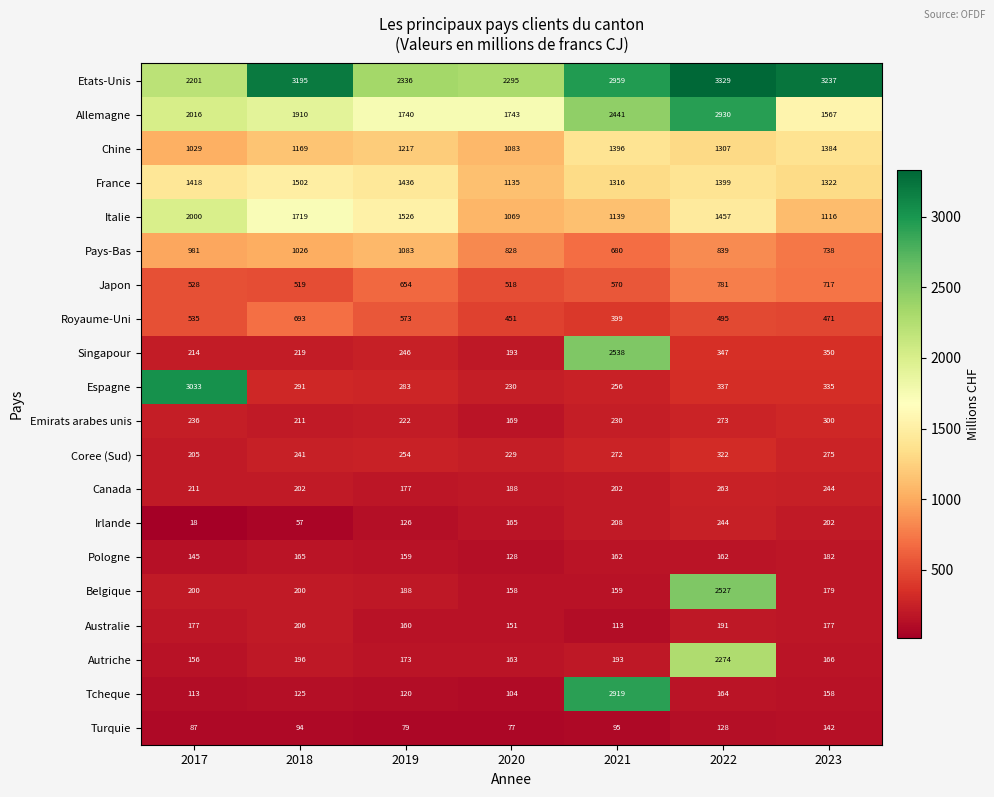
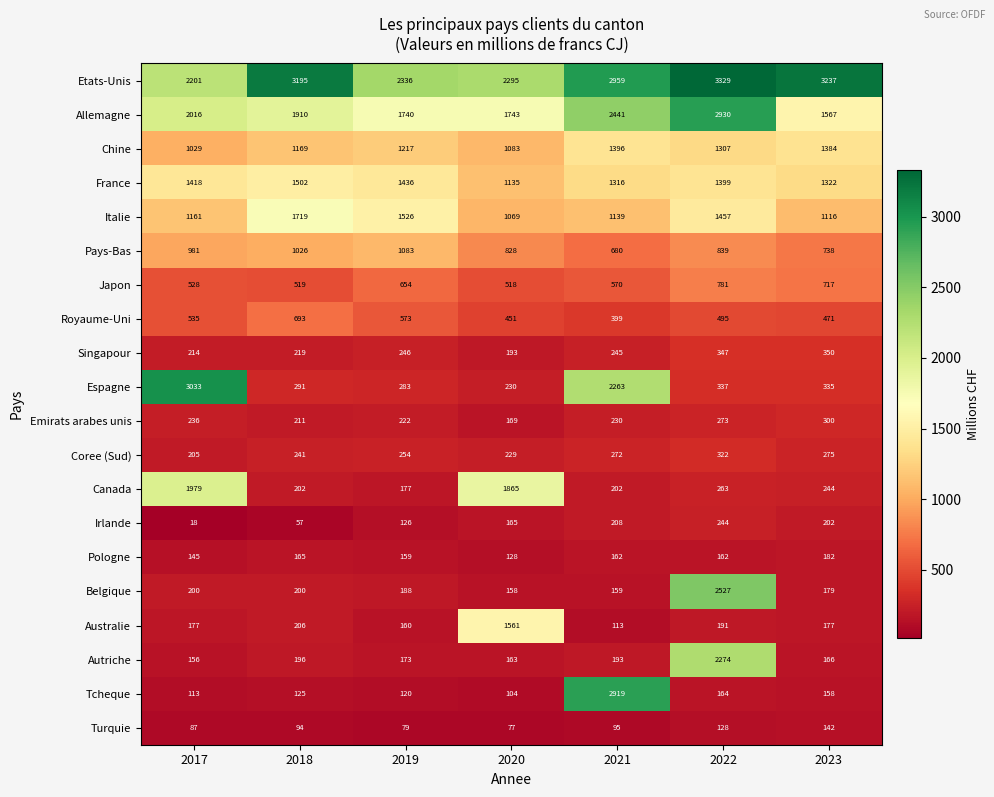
  {
    "Etats-Unis": {
      "2017": 2201,
      "2018": 3195,
      "2019": 2336,
      "2020": 2295,
      "2021": 2959,
      "2022": 3329,
      "2023": 3237
    },
    "Allemagne": {
      "2017": 2016,
      "2018": 1910,
      "2019": 1740,
      "2020": 1743,
      "2021": 2441,
      "2022": 2930,
      "2023": 1567
    },
    "Chine": {
      "2017": 1029,
      "2018": 1169,
      "2019": 1217,
      "2020": 1083,
      "2021": 1396,
      "2022": 1307,
      "2023": 1384
    },
    "France": {
      "2017": 1418,
      "2018": 1502,
      "2019": 1436,
      "2020": 1135,
      "2021": 1316,
      "2022": 1399,
      "2023": 1322
    },
    "Italie": {
-     "2017": 2000,
+     "2017": 1161,
      "2018": 1719,
      "2019": 1526,
      "2020": 1069,
      "2021": 1139,
      "2022": 1457,
      "2023": 1116
    },
    "Pays-Bas": {
      "2017": 981,
      "2018": 1026,
      "2019": 1083,
      "2020": 828,
      "2021": 680,
      "2022": 839,
      "2023": 738
    },
    "Japon": {
      "2017": 528,
      "2018": 519,
      "2019": 654,
      "2020": 518,
      "2021": 570,
      "2022": 781,
      "2023": 717
    },
    "Royaume-Uni": {
      "2017": 535,
      "2018": 693,
      "2019": 573,
      "2020": 451,
      "2021": 399,
      "2022": 495,
      "2023": 471
    },
    "Singapour": {
      "2017": 214,
      "2018": 219,
      "2019": 246,
      "2020": 193,
-     "2021": 2538,
+     "2021": 245,
      "2022": 347,
      "2023": 350
    },
    "Espagne": {
      "2017": 3033,
      "2018": 291,
      "2019": 283,
      "2020": 230,
-     "2021": 256,
+     "2021": 2263,
      "2022": 337,
      "2023": 335
    },
    "Emirats arabes unis": {
      "2017": 236,
      "2018": 211,
      "2019": 222,
      "2020": 169,
      "2021": 230,
      "2022": 273,
      "2023": 300
    },
    "Coree (Sud)": {
      "2017": 205,
      "2018": 241,
      "2019": 254,
      "2020": 229,
      "2021": 272,
      "2022": 322,
      "2023": 275
    },
    "Canada": {
-     "2017": 211,
+     "2017": 1979,
      "2018": 202,
      "2019": 177,
-     "2020": 188,
+     "2020": 1865,
      "2021": 202,
      "2022": 263,
      "2023": 244
    },
    "Irlande": {
      "2017": 18,
      "2018": 57,
      "2019": 126,
      "2020": 165,
      "2021": 208,
      "2022": 244,
      "2023": 202
    },
    "Pologne": {
      "2017": 145,
      "2018": 165,
      "2019": 159,
      "2020": 128,
      "2021": 162,
      "2022": 162,
      "2023": 182
    },
    "Belgique": {
      "2017": 200,
      "2018": 200,
      "2019": 188,
      "2020": 158,
      "2021": 159,
      "2022": 2527,
      "2023": 179
    },
    "Australie": {
      "2017": 177,
      "2018": 206,
      "2019": 160,
-     "2020": 151,
+     "2020": 1561,
      "2021": 113,
      "2022": 191,
      "2023": 177
    },
    "Autriche": {
      "2017": 156,
      "2018": 196,
      "2019": 173,
      "2020": 163,
      "2021": 193,
      "2022": 2274,
      "2023": 166
    },
    "Tcheque": {
      "2017": 113,
      "2018": 125,
      "2019": 120,
      "2020": 104,
      "2021": 2919,
      "2022": 164,
      "2023": 158
    },
    "Turquie": {
      "2017": 87,
      "2018": 94,
      "2019": 79,
      "2020": 77,
      "2021": 95,
      "2022": 128,
      "2023": 142
    }
  }
